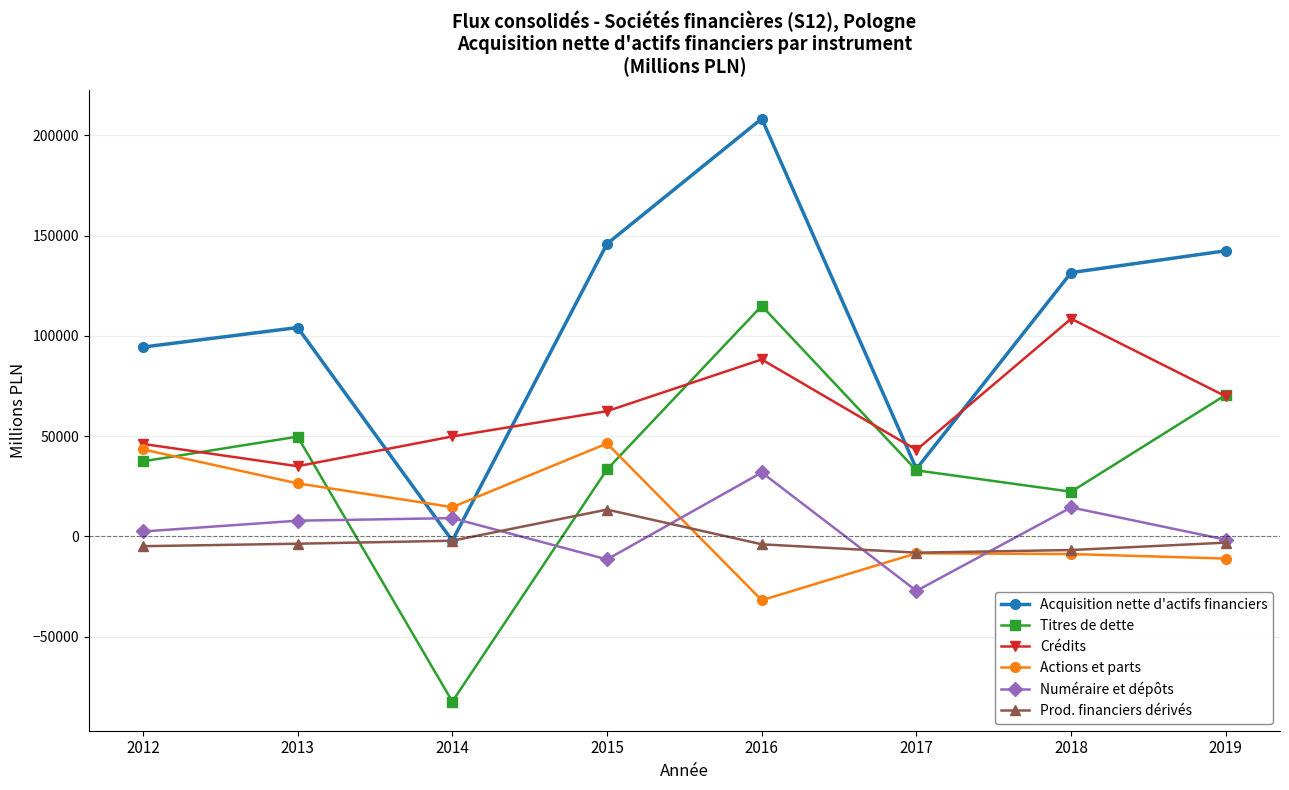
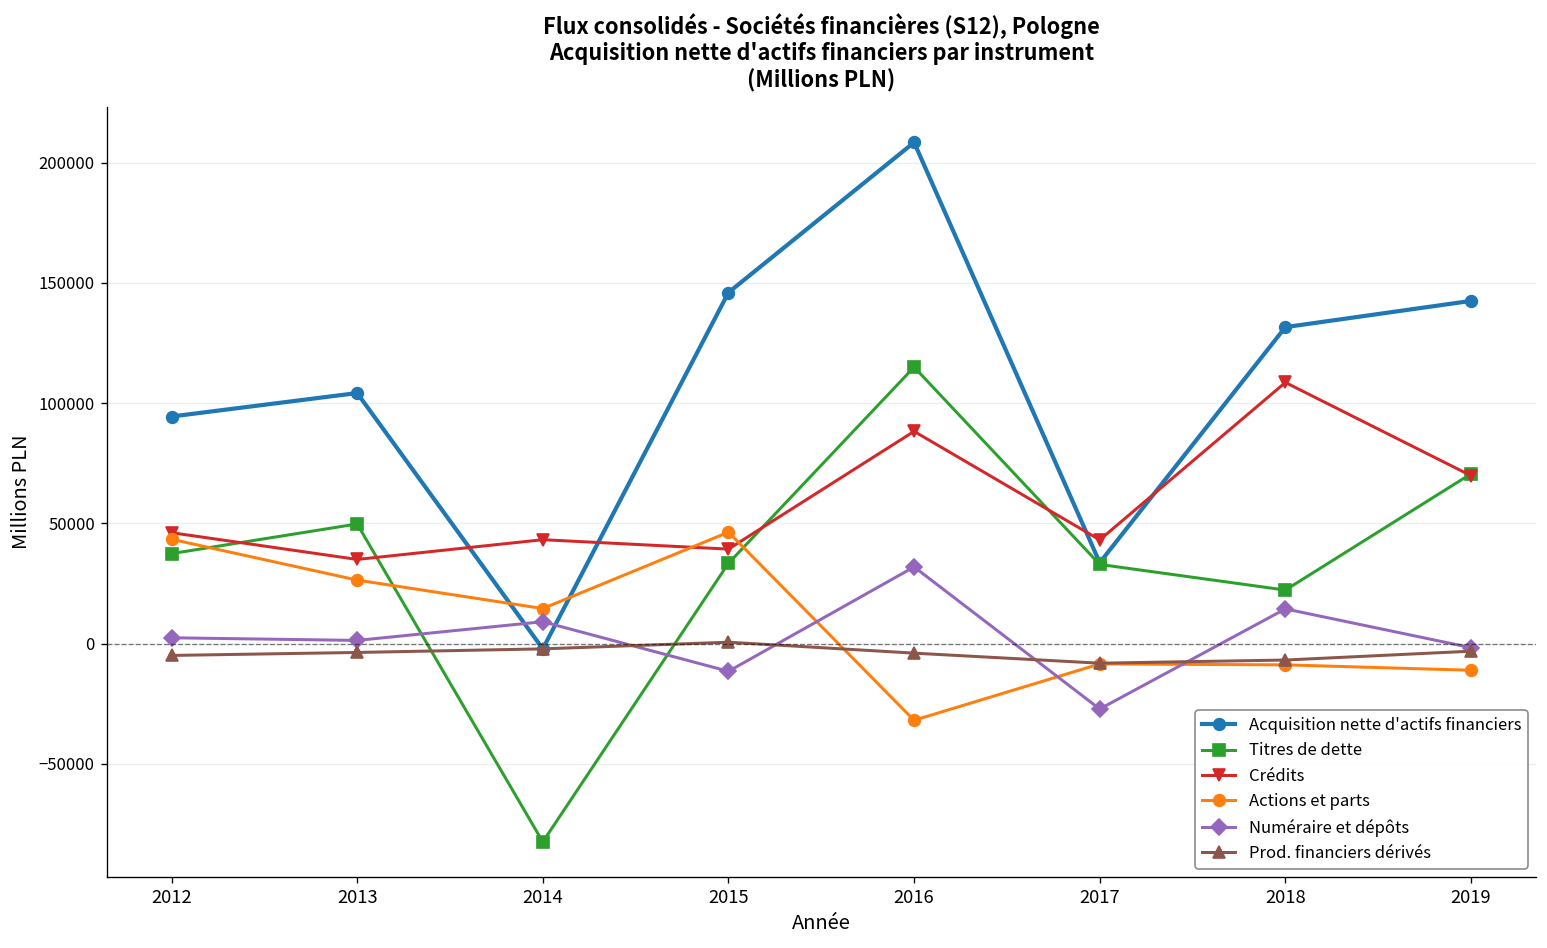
  {
    "Acquisition nette d'actifs financiers": {
      "2012": 94000,
      "2013": 104000,
      "2015": 146000,
      "2016": 208000,
      "2018": 132000,
      "2019": 142000
    },
    "Titres de dette": {
      "2012": 37000,
      "2013": 50000,
      "2014": -82000,
      "2015": 33000,
      "2016": 115000,
      "2018": 22000
    },
    "Crédits": {
      "2012": 46000,
      "2013": 35000,
-     "2014": 50000,
-     "2015": 62000,
+     "2014": 43000,
+     "2015": 39000,
      "2016": 88000,
      "2017": 43000,
      "2018": 109000
    },
    "Actions et parts": {
      "2012": 43000,
      "2013": 26000,
      "2014": 15000,
      "2015": 46000,
      "2016": -32000,
      "2018": -9000,
      "2019": -11000
    },
    "Numéraire et dépôts": {
      "2012": 2000,
-     "2013": 8000,
+     "2013": 1000,
      "2014": 9000,
      "2015": -12000,
      "2016": 32000,
      "2017": -27000,
      "2018": 14000,
      "2019": -2000
    },
    "Prod. financiers dérivés": {
      "2012": -5000,
      "2013": -4000,
-     "2015": 13000,
+     "2015": 1000,
      "2016": -4000,
      "2018": -7000,
      "2019": -3000
    }
  }
